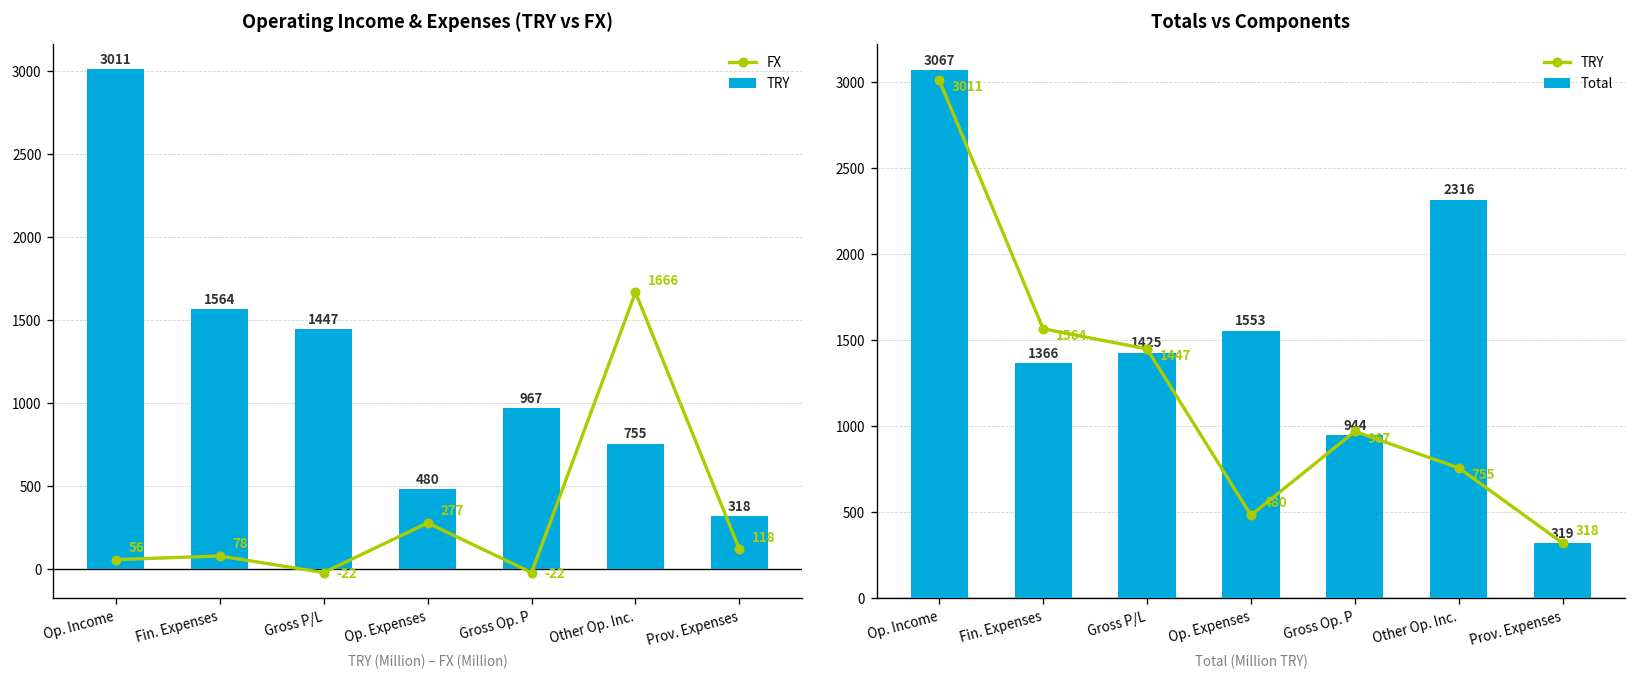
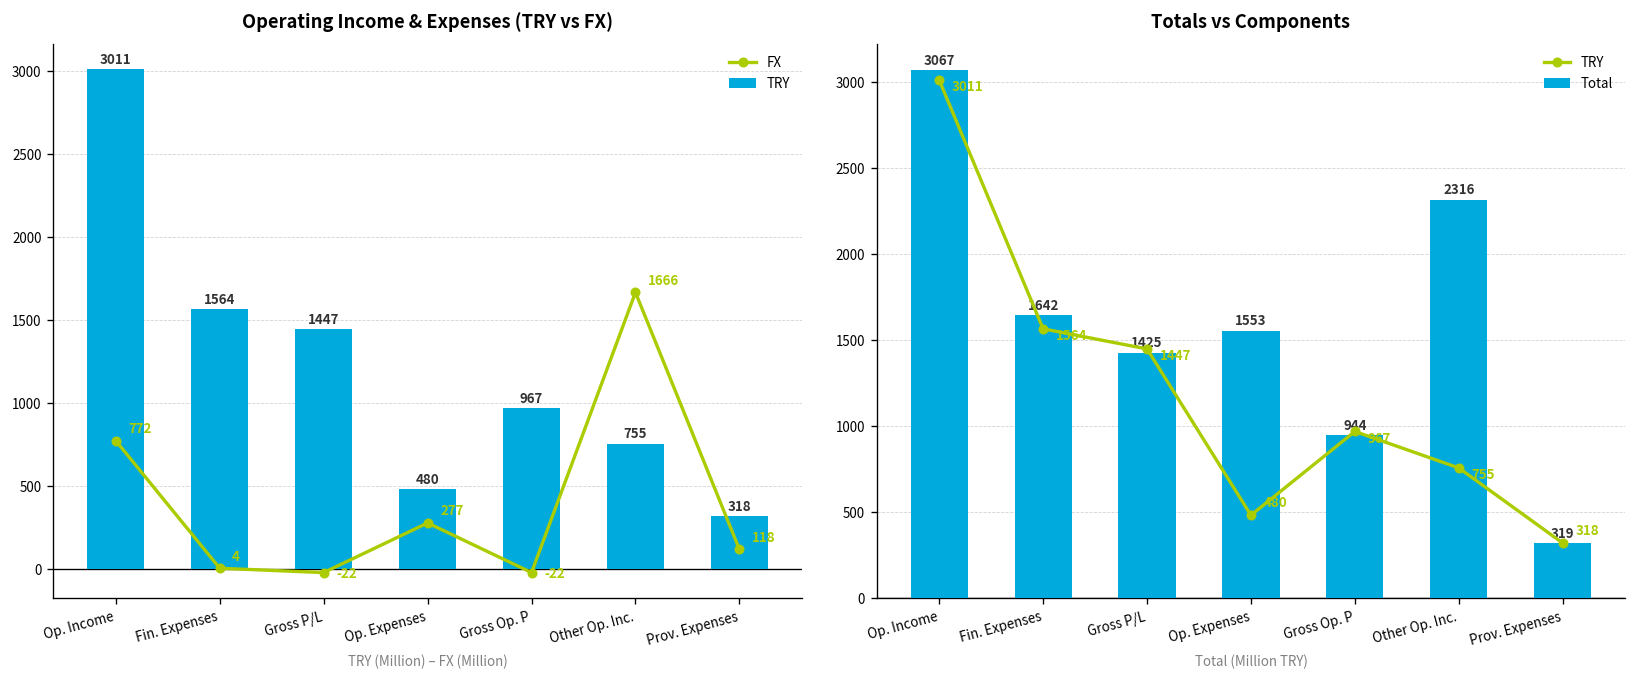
  {
    "Operating Income & Expenses (TRY vs FX)": {
      "FX": {
-       "Op. Income": 56,
-       "Fin. Expenses": 78,
+       "Op. Income": 772,
+       "Fin. Expenses": 4,
        "Gross P/L": -22,
        "Op. Expenses": 277,
        "Gross Op. P": -22,
        "Other Op. Inc.": 1666,
        "Prov. Expenses": 118
      }
    },
    "Totals vs Components": {
      "TRY": {
        "Op. Income": 3011,
        "Fin. Expenses": 1564,
        "Gross P/L": 1447,
        "Op. Expenses": 480,
        "Gross Op. P": 967,
        "Other Op. Inc.": 755,
        "Prov. Expenses": 318
      },
      "Total": {
        "Op. Income": 3067,
-       "Fin. Expenses": 1366,
+       "Fin. Expenses": 1642,
        "Op. Expenses": 1553,
        "Other Op. Inc.": 2316,
        "Prov. Expenses": 319
      }
    }
  }
